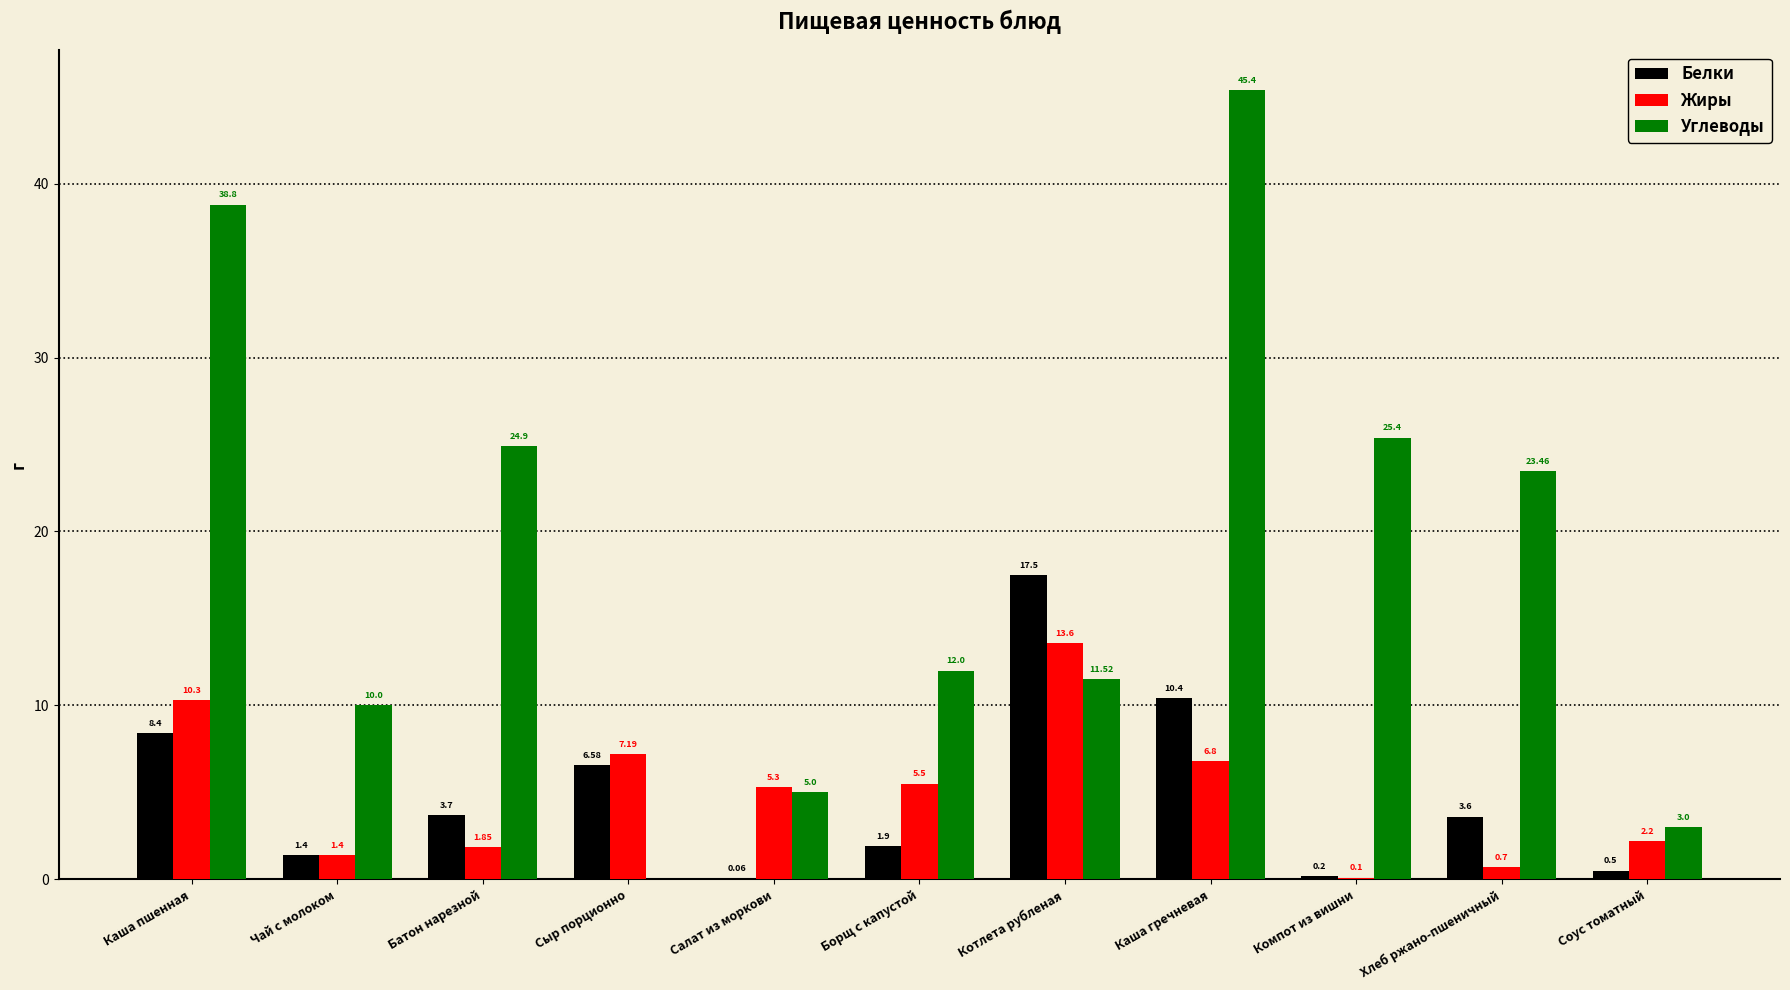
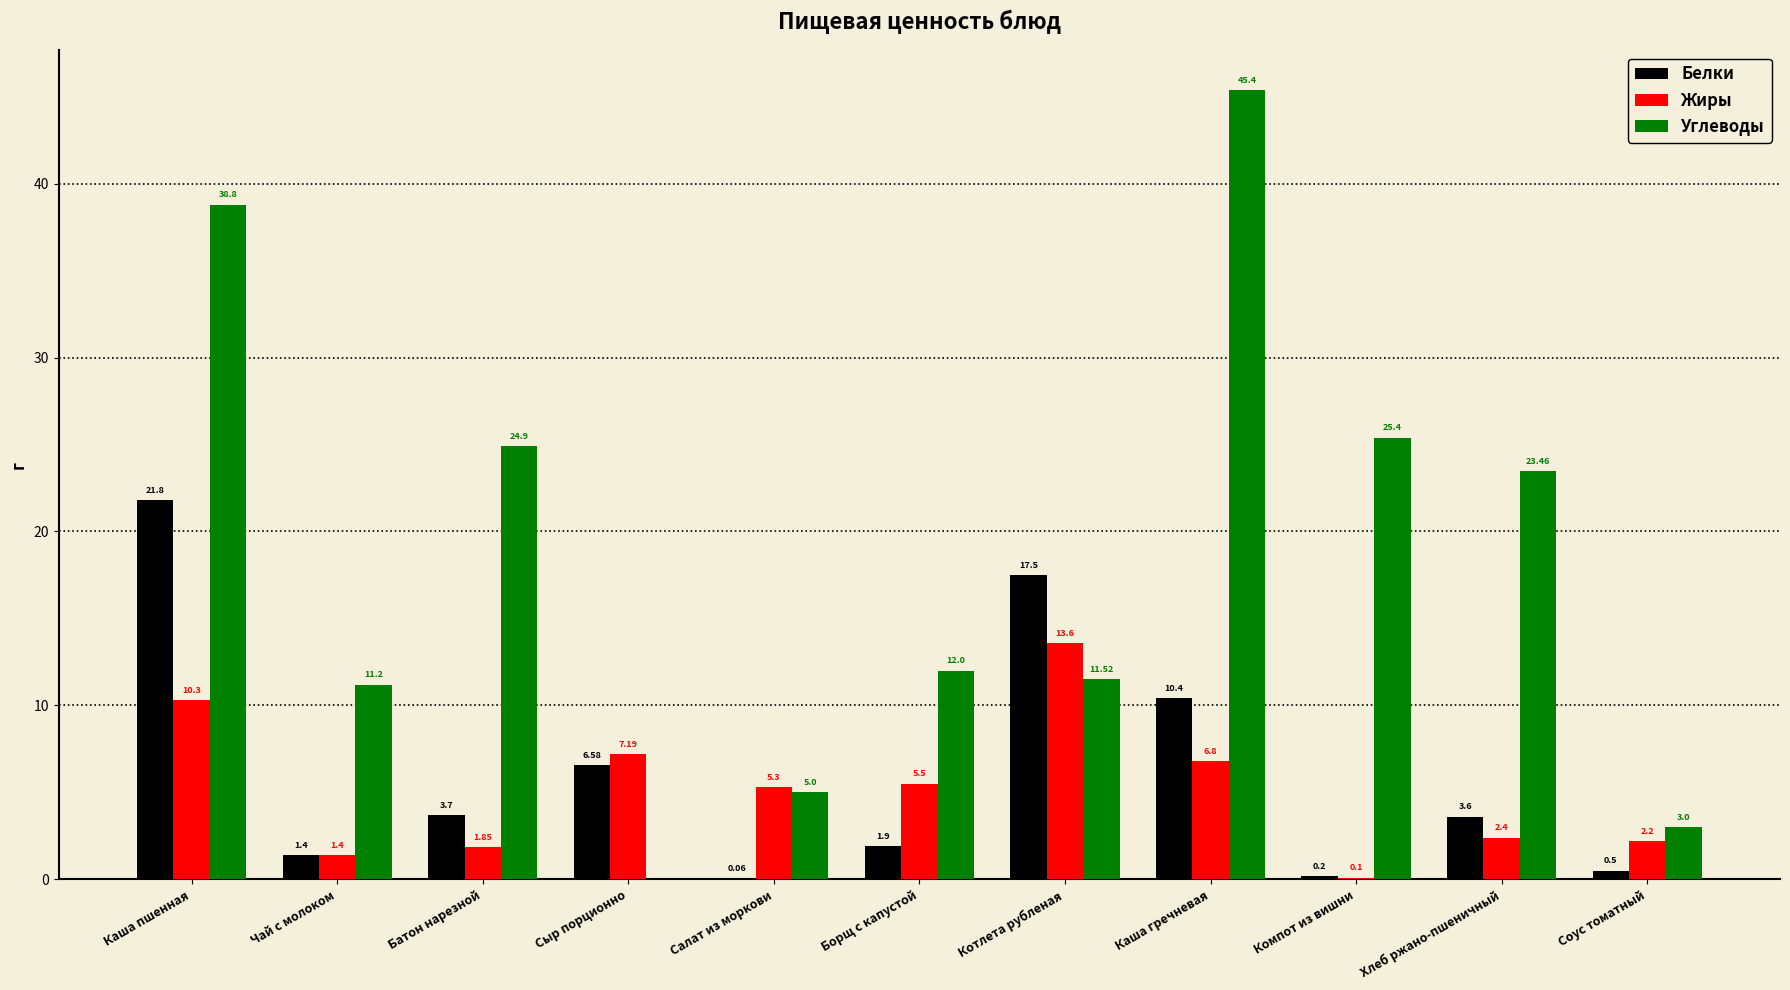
  {
    "Белки": {
-     "Каша пшенная": 8.4,
+     "Каша пшенная": 21.8,
      "Чай с молоком": 1.4,
      "Батон нарезной": 3.7,
      "Сыр порционно": 6.58,
      "Салат из моркови": 0.06,
      "Борщ с капустой": 1.9,
      "Котлета рубленая": 17.5,
      "Каша гречневая": 10.4,
      "Компот из вишни": 0.2,
      "Хлеб ржано-пшеничный": 3.6,
      "Соус томатный": 0.5
    },
    "Жиры": {
      "Каша пшенная": 10.3,
      "Чай с молоком": 1.4,
      "Батон нарезной": 1.85,
      "Сыр порционно": 7.19,
      "Салат из моркови": 5.3,
      "Борщ с капустой": 5.5,
      "Котлета рубленая": 13.6,
      "Каша гречневая": 6.8,
      "Компот из вишни": 0.1,
-     "Хлеб ржано-пшеничный": 0.7,
+     "Хлеб ржано-пшеничный": 2.4,
      "Соус томатный": 2.2
    },
    "Углеводы": {
      "Каша пшенная": 38.8,
-     "Чай с молоком": 10.0,
+     "Чай с молоком": 11.2,
      "Батон нарезной": 24.9,
      "Салат из моркови": 5.0,
      "Борщ с капустой": 12.0,
      "Котлета рубленая": 11.52,
      "Каша гречневая": 45.4,
      "Компот из вишни": 25.4,
      "Хлеб ржано-пшеничный": 23.46,
      "Соус томатный": 3.0
    }
  }
